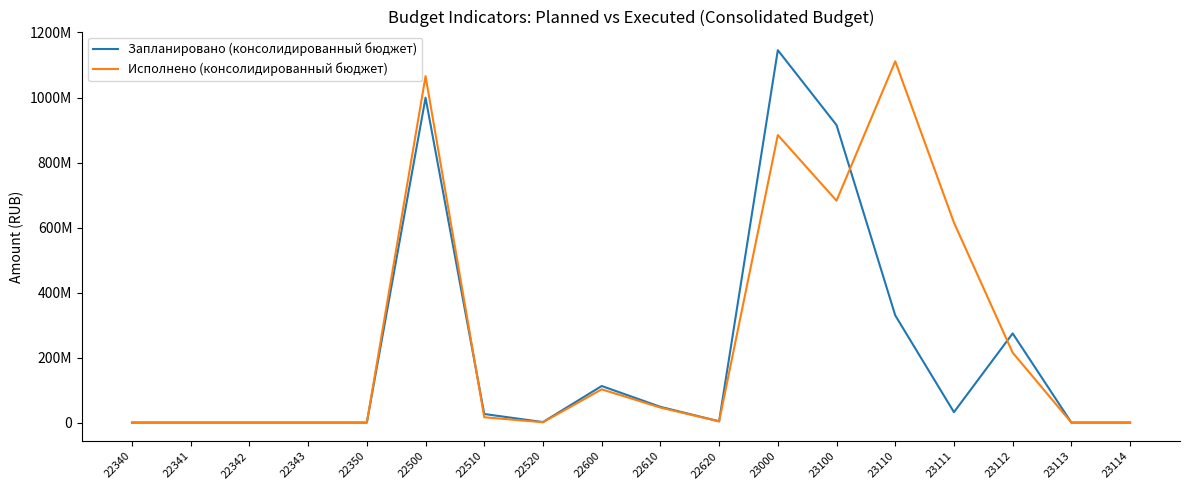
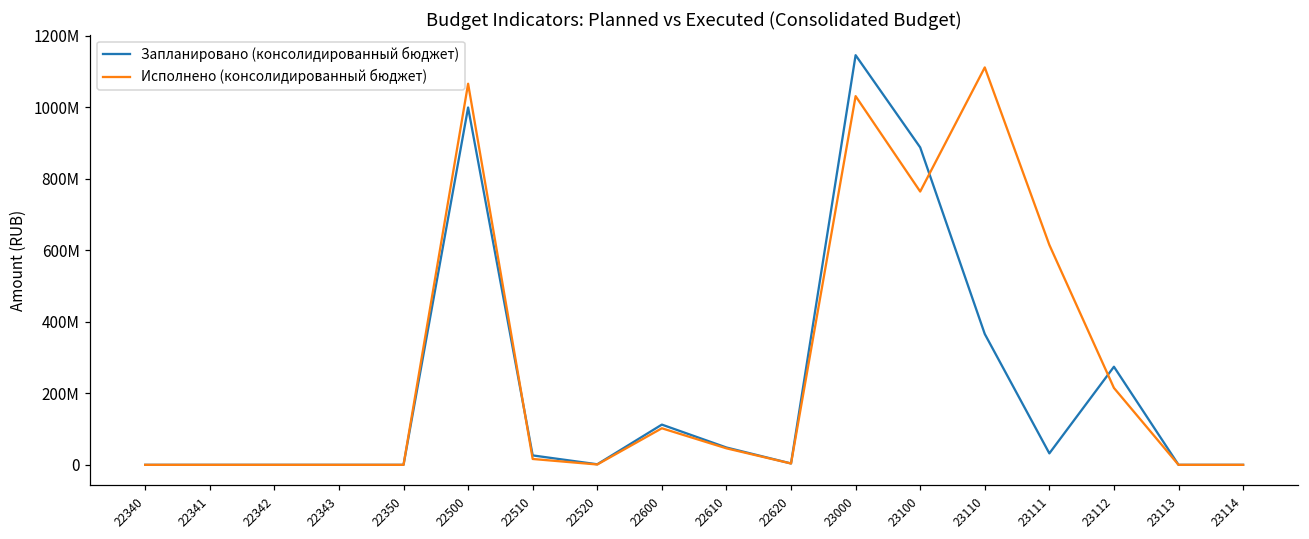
  {
    "Запланировано (консолидированный бюджет)": {
      "22500": 1000000000,
      "22510": 30000000,
      "22600": 110000000,
      "23000": 1150000000,
-     "23100": 920000000,
-     "23110": 330000000,
+     "23100": 890000000,
+     "23110": 370000000,
      "23111": 30000000,
      "23112": 270000000
    },
    "Исполнено (консолидированный бюджет)": {
      "22500": 1070000000,
      "22510": 20000000,
      "22600": 100000000,
-     "23000": 880000000,
-     "23100": 680000000,
+     "23000": 1030000000,
+     "23100": 760000000,
      "23110": 1110000000,
      "23111": 620000000,
      "23112": 220000000
    }
  }
